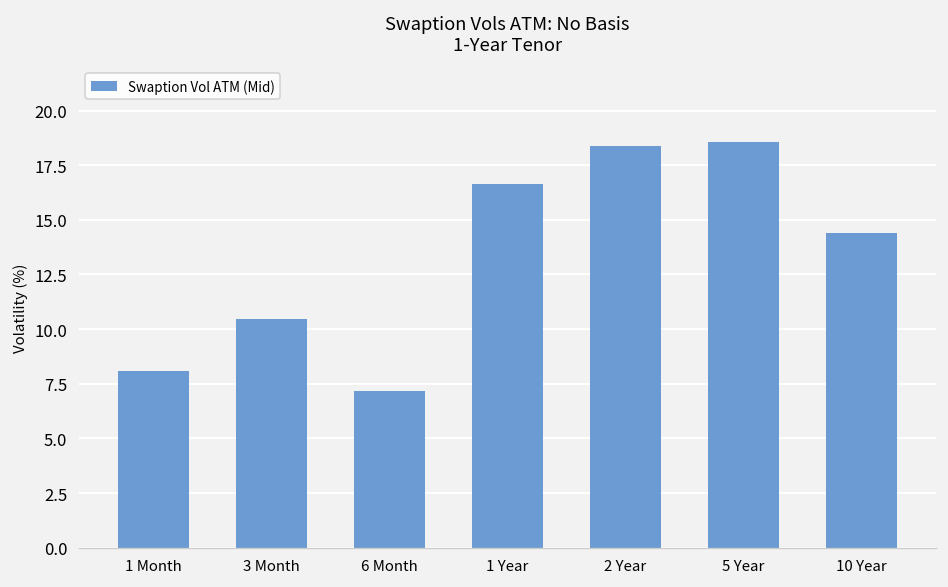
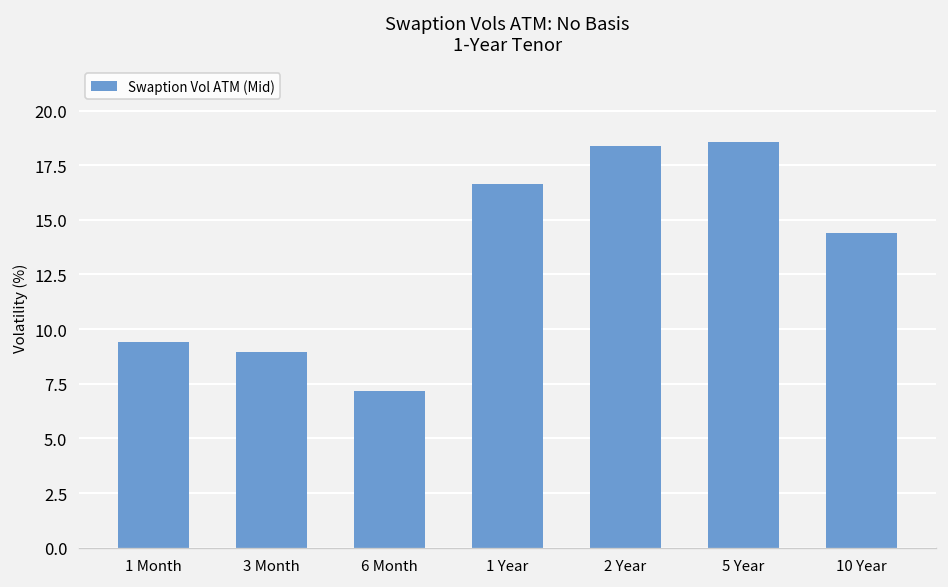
  {
-   "1 Month": 8.1,
-   "3 Month": 10.5,
+   "1 Month": 9.4,
+   "3 Month": 8.9,
    "6 Month": 7.2,
    "1 Year": 16.6,
    "2 Year": 18.4,
    "5 Year": 18.6,
    "10 Year": 14.4
  }
